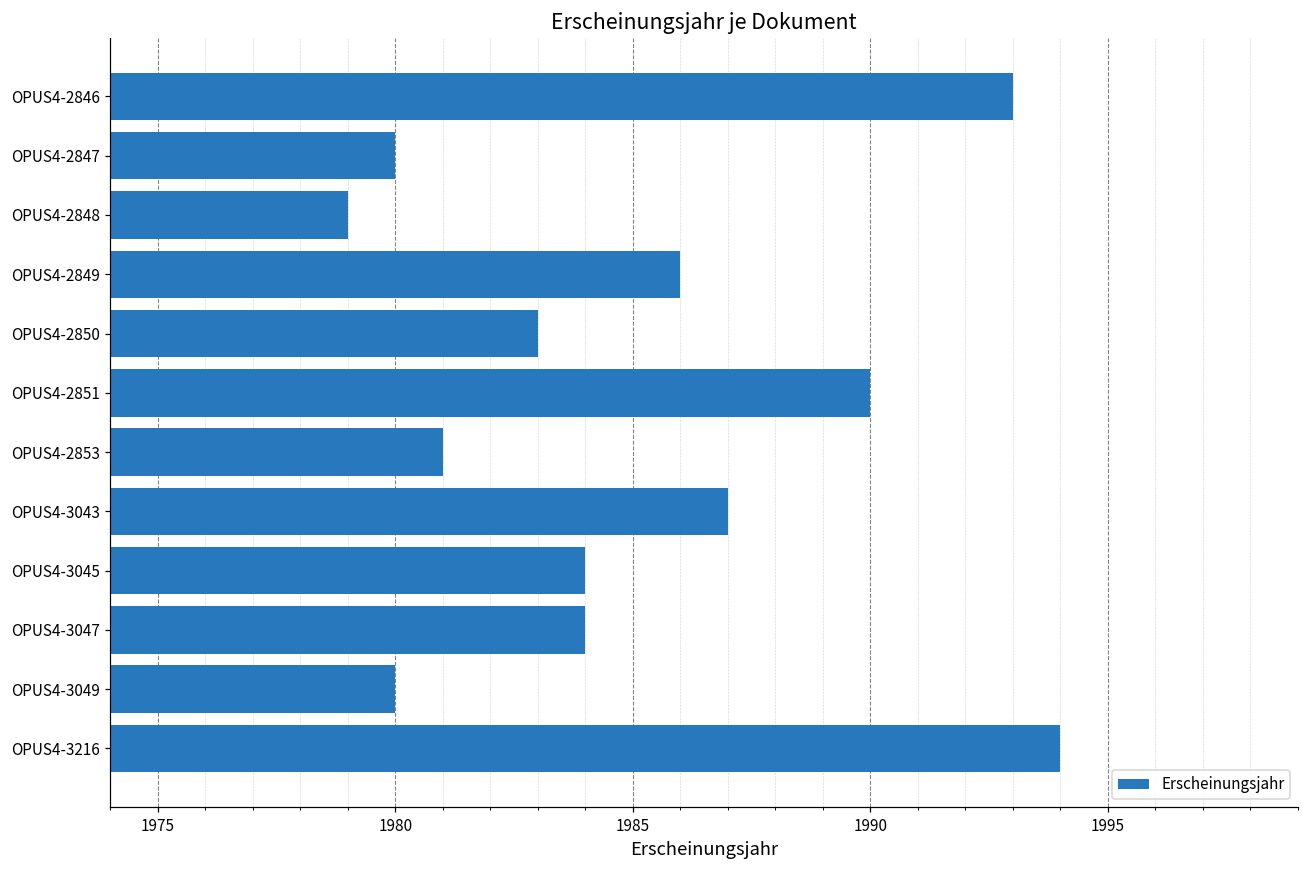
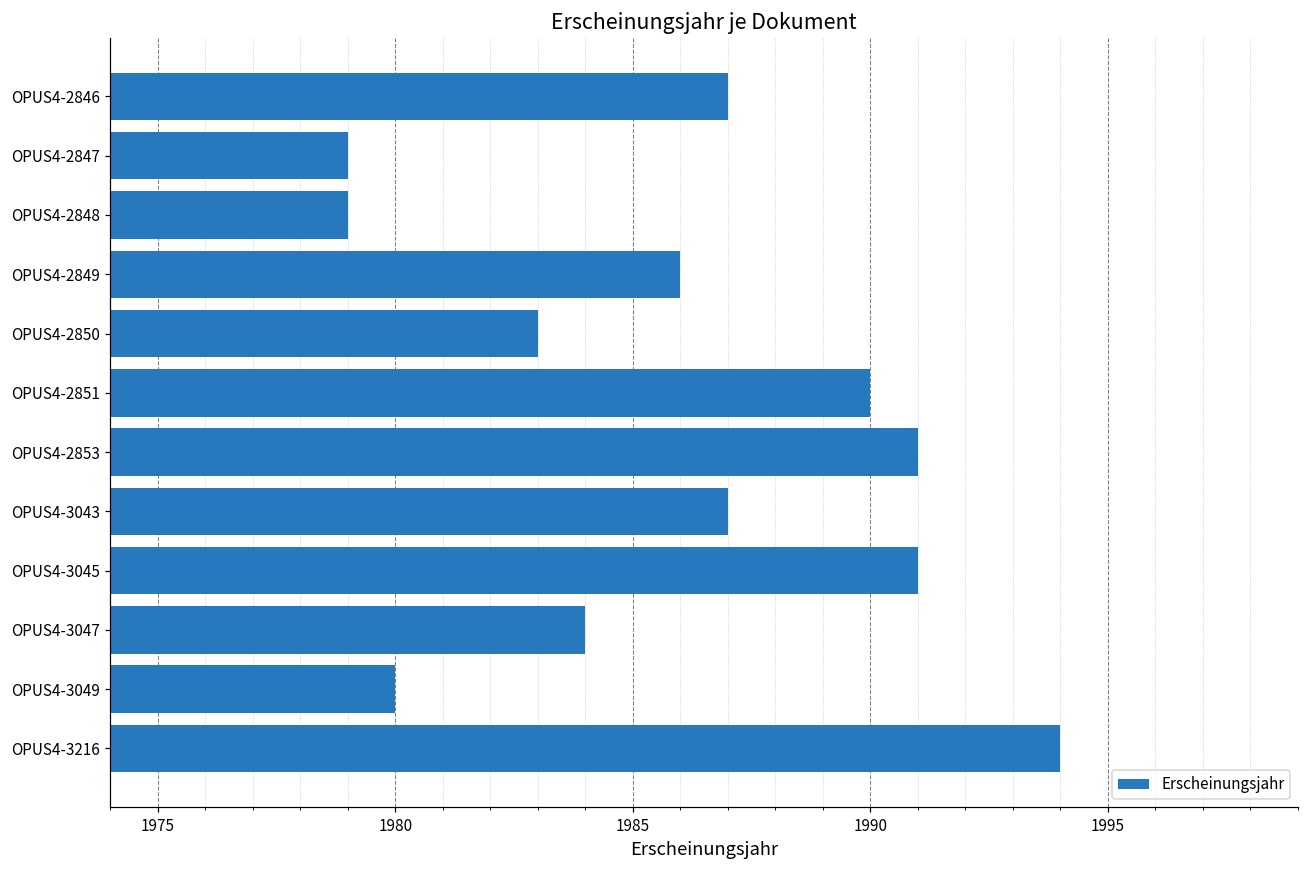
  {
-   "OPUS4-2846": 1993,
-   "OPUS4-2847": 1980,
+   "OPUS4-2846": 1987,
+   "OPUS4-2847": 1979,
    "OPUS4-2848": 1979,
    "OPUS4-2849": 1986,
    "OPUS4-2850": 1983,
    "OPUS4-2851": 1990,
-   "OPUS4-2853": 1981,
+   "OPUS4-2853": 1991,
    "OPUS4-3043": 1987,
-   "OPUS4-3045": 1984,
+   "OPUS4-3045": 1991,
    "OPUS4-3047": 1984,
    "OPUS4-3049": 1980,
    "OPUS4-3216": 1994
  }
